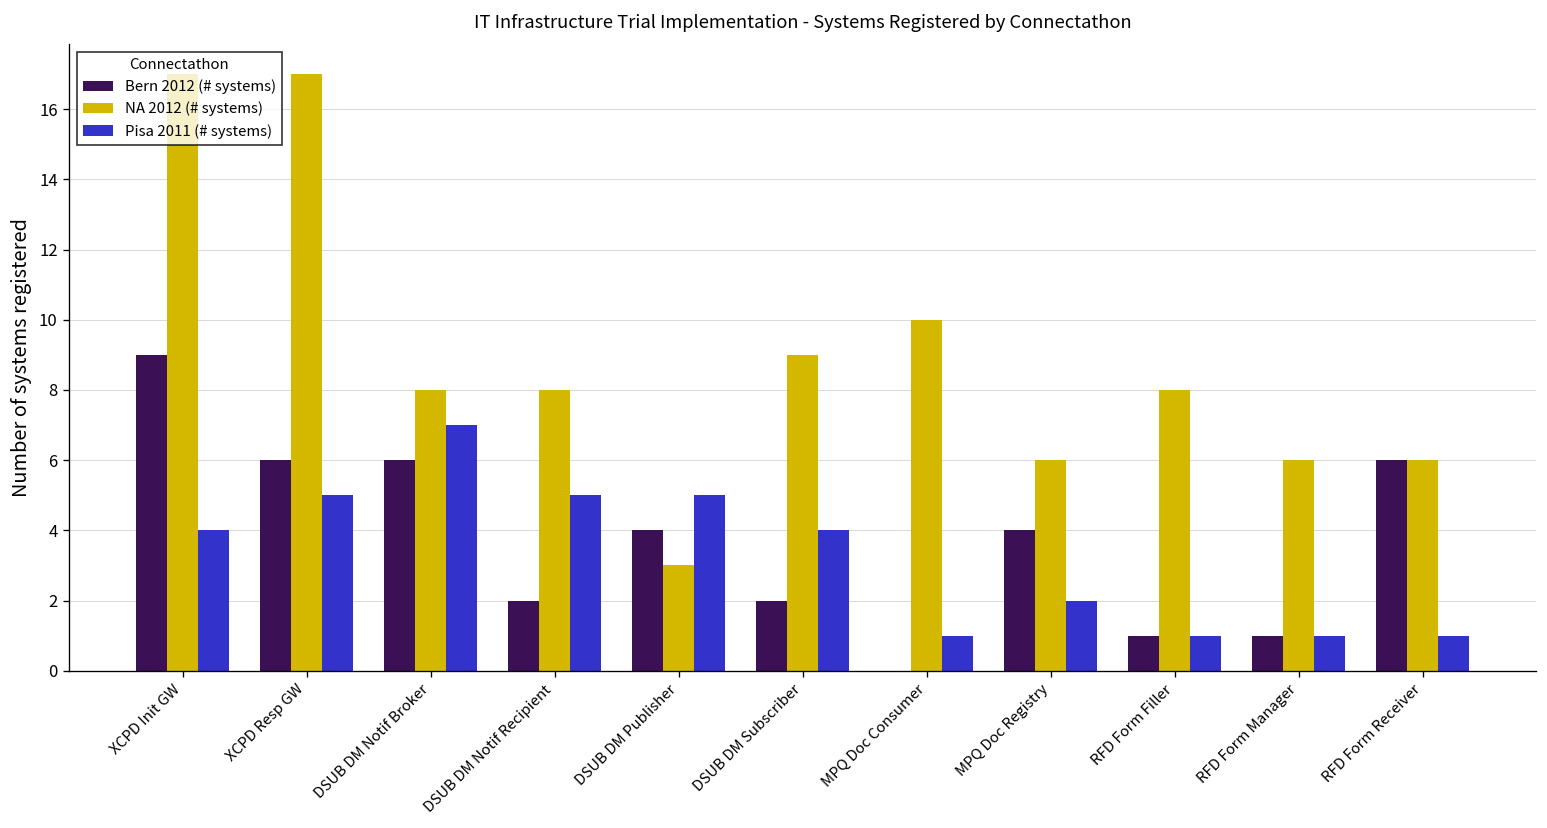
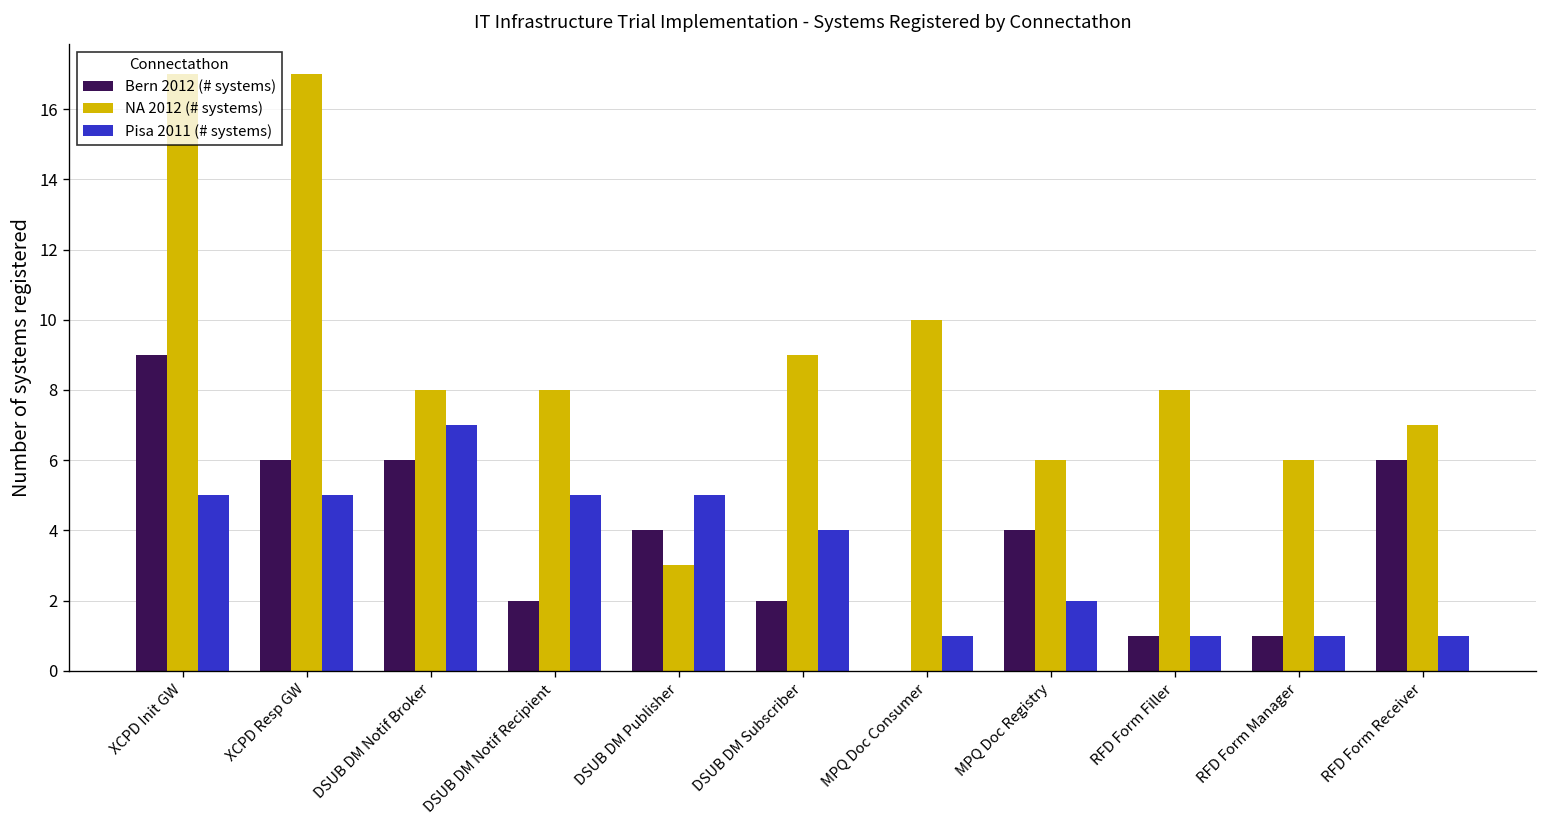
  {
    "Bern 2012 (# systems)": {
      "XCPD Init GW": 9,
      "XCPD Resp GW": 6,
      "DSUB DM Notif Broker": 6,
      "DSUB DM Notif Recipient": 2,
      "DSUB DM Publisher": 4,
      "DSUB DM Subscriber": 2,
      "MPQ Doc Consumer": 0,
      "MPQ Doc Registry": 4,
      "RFD Form Filler": 1,
      "RFD Form Manager": 1,
      "RFD Form Receiver": 6
    },
    "NA 2012 (# systems)": {
      "XCPD Resp GW": 17,
      "DSUB DM Notif Broker": 8,
      "DSUB DM Notif Recipient": 8,
      "DSUB DM Publisher": 3,
      "DSUB DM Subscriber": 9,
      "MPQ Doc Consumer": 10,
      "MPQ Doc Registry": 6,
      "RFD Form Filler": 8,
      "RFD Form Manager": 6,
-     "RFD Form Receiver": 6
+     "RFD Form Receiver": 7
    },
    "Pisa 2011 (# systems)": {
-     "XCPD Init GW": 4,
+     "XCPD Init GW": 5,
      "XCPD Resp GW": 5,
      "DSUB DM Notif Broker": 7,
      "DSUB DM Notif Recipient": 5,
      "DSUB DM Publisher": 5,
      "DSUB DM Subscriber": 4,
      "MPQ Doc Consumer": 1,
      "MPQ Doc Registry": 2,
      "RFD Form Filler": 1,
      "RFD Form Manager": 1,
      "RFD Form Receiver": 1
    }
  }
